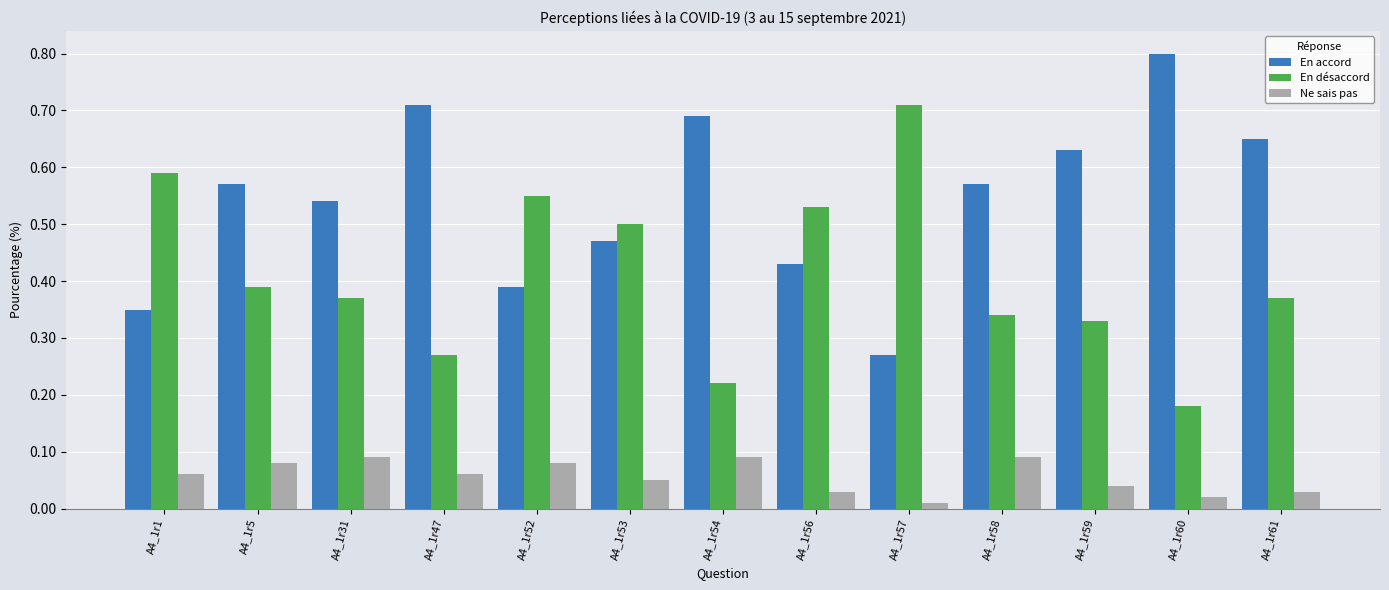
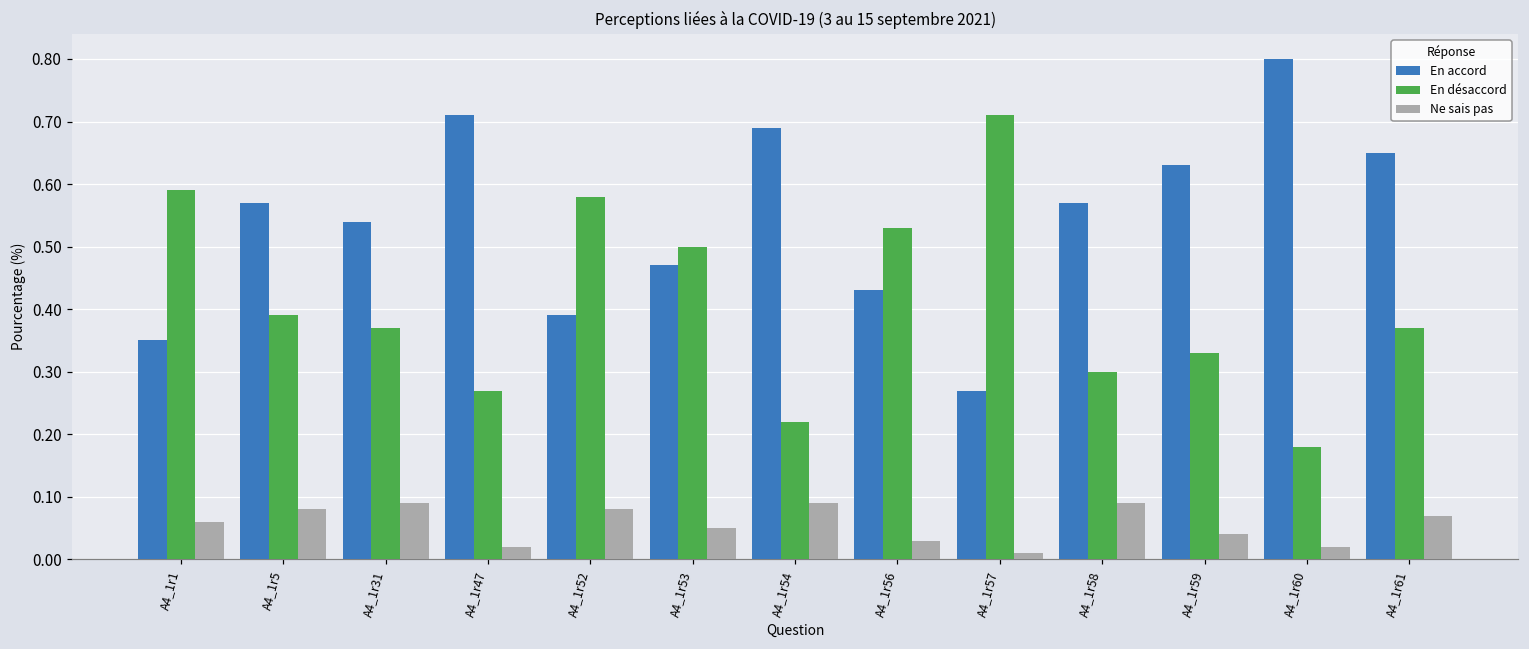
  {
    "En accord": {
      "A4_1r1": 0.35,
      "A4_1r5": 0.57,
      "A4_1r31": 0.54,
      "A4_1r47": 0.71,
      "A4_1r52": 0.39,
      "A4_1r53": 0.47,
      "A4_1r54": 0.69,
      "A4_1r56": 0.43,
      "A4_1r57": 0.27,
      "A4_1r58": 0.57,
      "A4_1r59": 0.63,
      "A4_1r60": 0.80,
      "A4_1r61": 0.65
    },
    "En désaccord": {
      "A4_1r1": 0.59,
      "A4_1r5": 0.39,
      "A4_1r31": 0.37,
      "A4_1r47": 0.27,
-     "A4_1r52": 0.55,
+     "A4_1r52": 0.58,
      "A4_1r53": 0.50,
      "A4_1r54": 0.22,
      "A4_1r56": 0.53,
      "A4_1r57": 0.71,
-     "A4_1r58": 0.34,
+     "A4_1r58": 0.30,
      "A4_1r59": 0.33,
      "A4_1r60": 0.18,
      "A4_1r61": 0.37
    },
    "Ne sais pas": {
      "A4_1r1": 0.06,
      "A4_1r5": 0.08,
      "A4_1r31": 0.09,
-     "A4_1r47": 0.06,
+     "A4_1r47": 0.02,
      "A4_1r52": 0.08,
      "A4_1r53": 0.05,
      "A4_1r54": 0.09,
      "A4_1r56": 0.03,
      "A4_1r57": 0.01,
      "A4_1r58": 0.09,
      "A4_1r59": 0.04,
      "A4_1r60": 0.02,
-     "A4_1r61": 0.03
+     "A4_1r61": 0.07
    }
  }
